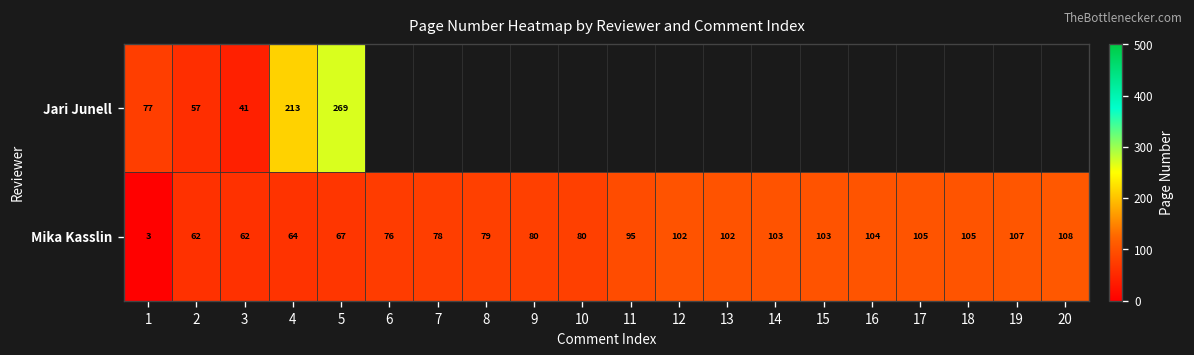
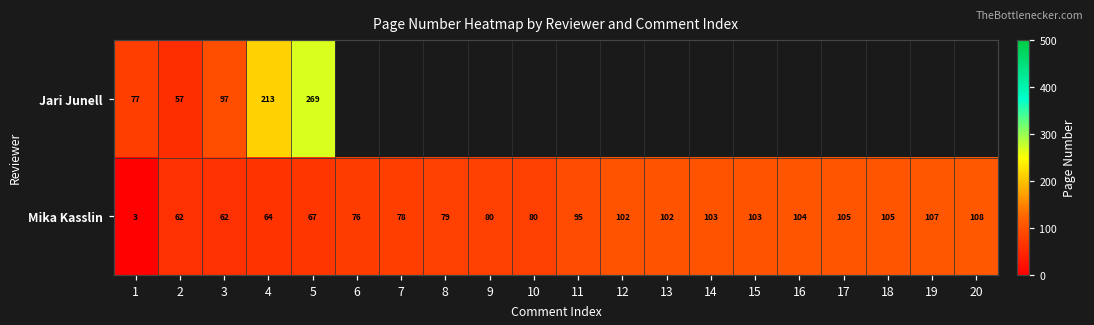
  {
    "Jari Junell": {
      "1": 77,
      "2": 57,
-     "3": 41,
+     "3": 97,
      "4": 213,
      "5": 269
    },
    "Mika Kasslin": {
      "1": 3,
      "2": 62,
      "3": 62,
      "4": 64,
      "5": 67,
      "6": 76,
      "7": 78,
      "8": 79,
      "9": 80,
      "10": 80,
      "11": 95,
      "12": 102,
      "13": 102,
      "14": 103,
      "15": 103,
      "16": 104,
      "17": 105,
      "18": 105,
      "19": 107,
      "20": 108
    }
  }
